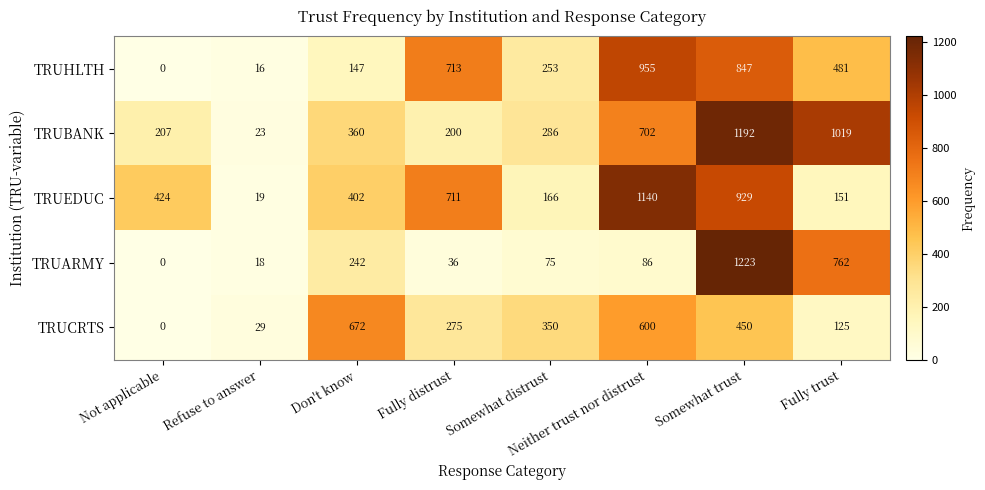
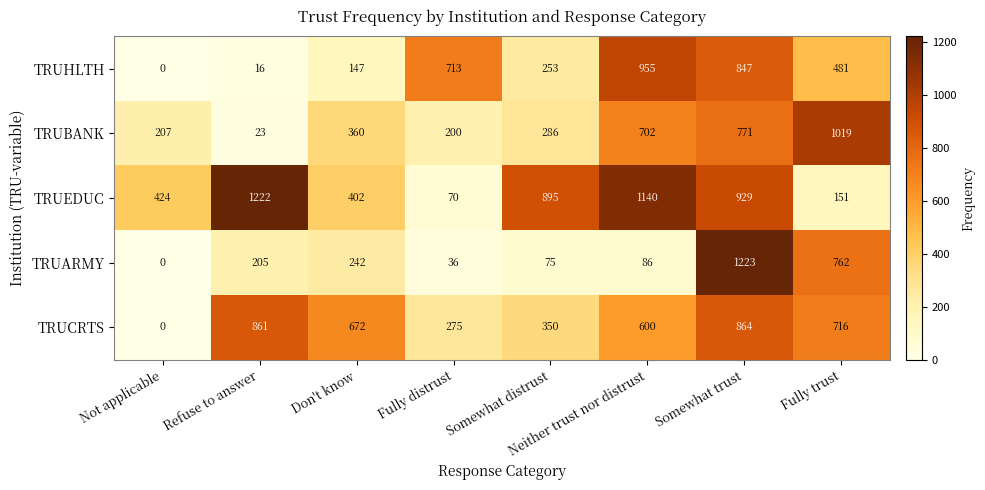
  {
    "TRUHLTH": {
      "Not applicable": 0,
      "Refuse to answer": 16,
      "Don't know": 147,
      "Fully distrust": 713,
      "Somewhat distrust": 253,
      "Neither trust nor distrust": 955,
      "Somewhat trust": 847,
      "Fully trust": 481
    },
    "TRUBANK": {
      "Not applicable": 207,
      "Refuse to answer": 23,
      "Don't know": 360,
      "Fully distrust": 200,
      "Somewhat distrust": 286,
      "Neither trust nor distrust": 702,
-     "Somewhat trust": 1192,
+     "Somewhat trust": 771,
      "Fully trust": 1019
    },
    "TRUEDUC": {
      "Not applicable": 424,
-     "Refuse to answer": 19,
+     "Refuse to answer": 1222,
      "Don't know": 402,
-     "Fully distrust": 711,
-     "Somewhat distrust": 166,
+     "Fully distrust": 70,
+     "Somewhat distrust": 895,
      "Neither trust nor distrust": 1140,
      "Somewhat trust": 929,
      "Fully trust": 151
    },
    "TRUARMY": {
      "Not applicable": 0,
-     "Refuse to answer": 18,
+     "Refuse to answer": 205,
      "Don't know": 242,
      "Fully distrust": 36,
      "Somewhat distrust": 75,
      "Neither trust nor distrust": 86,
      "Somewhat trust": 1223,
      "Fully trust": 762
    },
    "TRUCRTS": {
      "Not applicable": 0,
-     "Refuse to answer": 29,
+     "Refuse to answer": 861,
      "Don't know": 672,
      "Fully distrust": 275,
      "Somewhat distrust": 350,
      "Neither trust nor distrust": 600,
-     "Somewhat trust": 450,
-     "Fully trust": 125
+     "Somewhat trust": 864,
+     "Fully trust": 716
    }
  }
